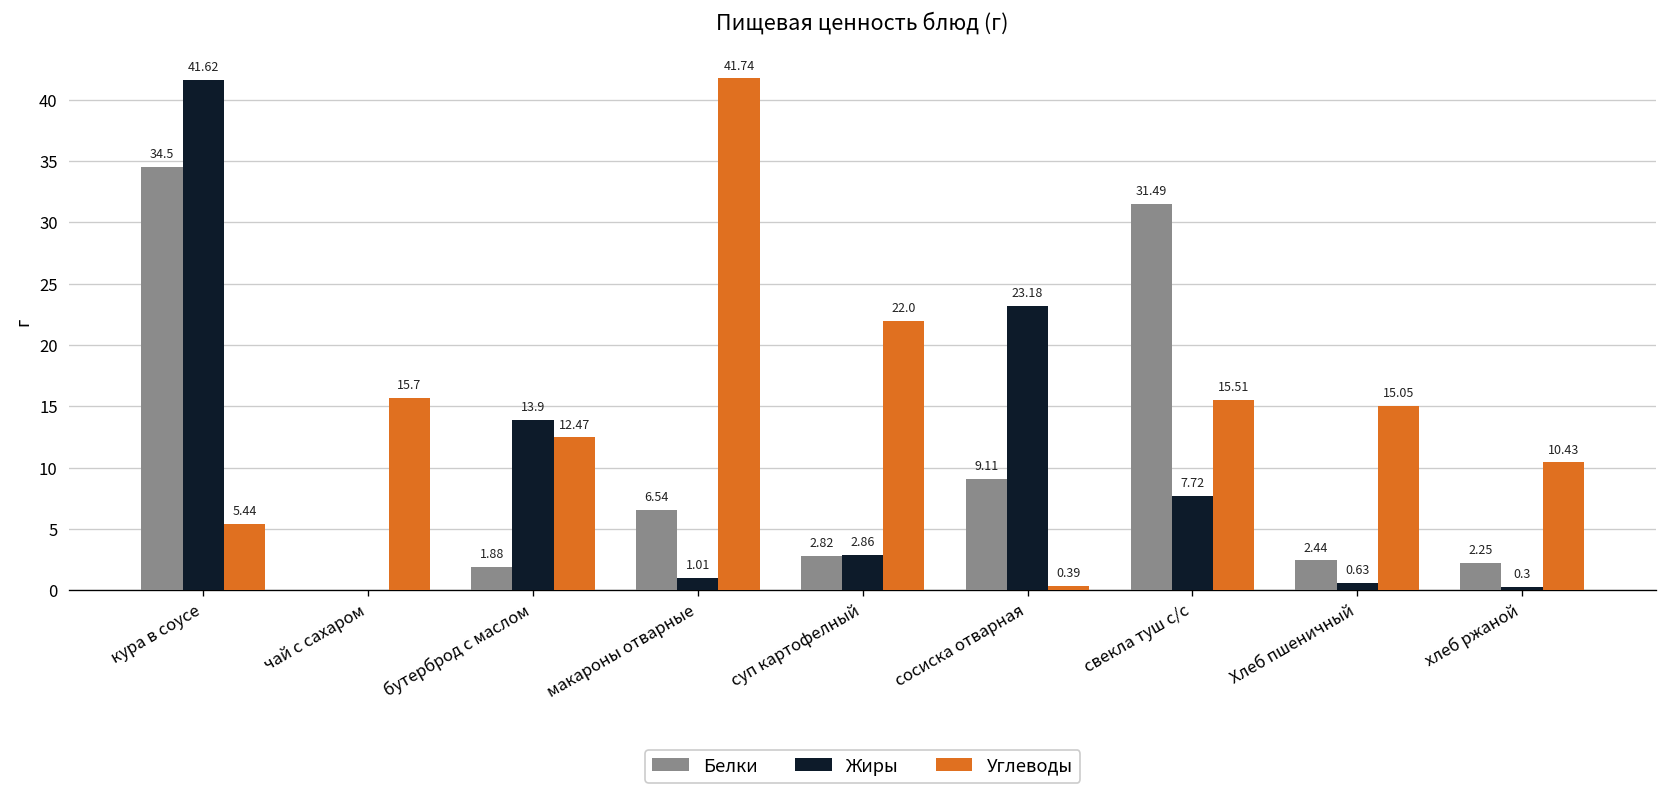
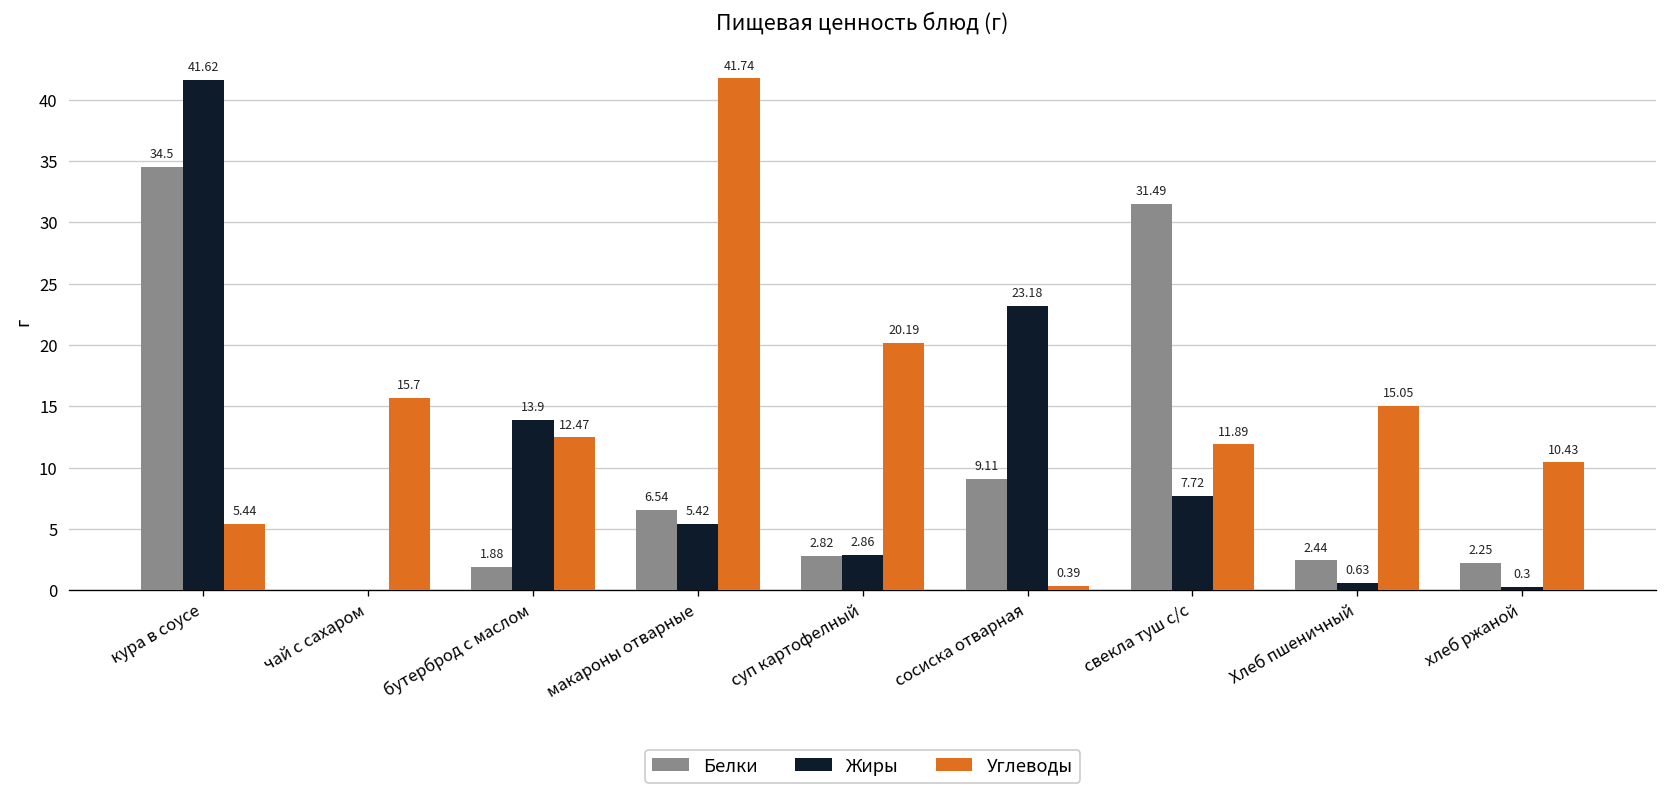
  {
    "Белки": {
      "кура в соусе": 34.5,
      "бутерброд с маслом": 1.88,
      "макароны отварные": 6.54,
      "суп картофелный": 2.82,
      "сосиска отварная": 9.11,
      "свекла туш с/с": 31.49,
      "Хлеб пшеничный": 2.44,
      "хлеб ржаной": 2.25
    },
    "Жиры": {
      "кура в соусе": 41.62,
      "бутерброд с маслом": 13.9,
-     "макароны отварные": 1.01,
+     "макароны отварные": 5.42,
      "суп картофелный": 2.86,
      "сосиска отварная": 23.18,
      "свекла туш с/с": 7.72,
      "Хлеб пшеничный": 0.63,
      "хлеб ржаной": 0.3
    },
    "Углеводы": {
      "кура в соусе": 5.44,
      "чай с сахаром": 15.7,
      "бутерброд с маслом": 12.47,
      "макароны отварные": 41.74,
-     "суп картофелный": 22.0,
+     "суп картофелный": 20.19,
      "сосиска отварная": 0.39,
-     "свекла туш с/с": 15.51,
+     "свекла туш с/с": 11.89,
      "Хлеб пшеничный": 15.05,
      "хлеб ржаной": 10.43
    }
  }
